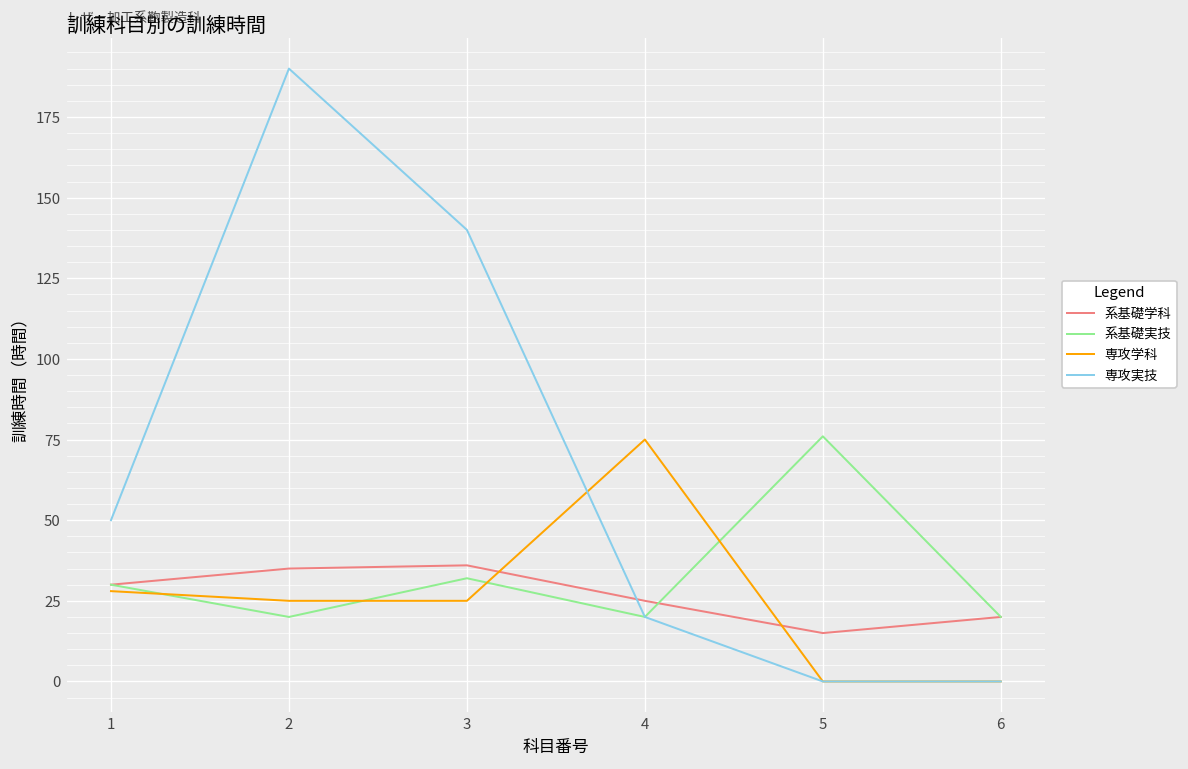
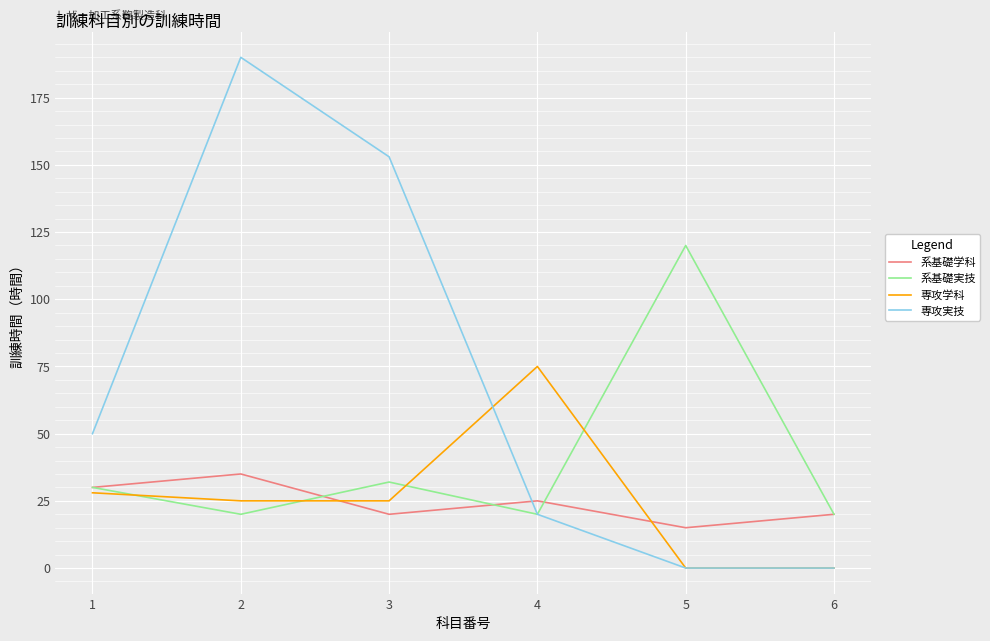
  {
    "系基礎学科": {
      "2": 35,
-     "3": 36,
+     "3": 20,
      "4": 25,
      "5": 15
    },
    "系基礎実技": {
      "2": 20,
      "3": 32,
-     "5": 76
+     "5": 120
    },
    "専攻学科": {
      "1": 28,
      "2": 25,
      "3": 25,
      "4": 75
    },
    "専攻実技": {
      "1": 50,
      "2": 190,
-     "3": 140
+     "3": 153
    }
  }
